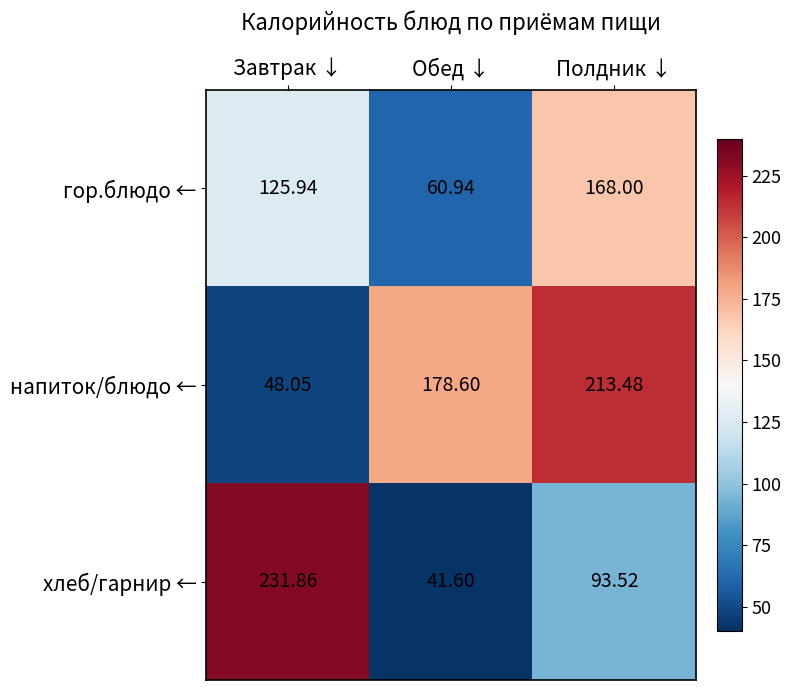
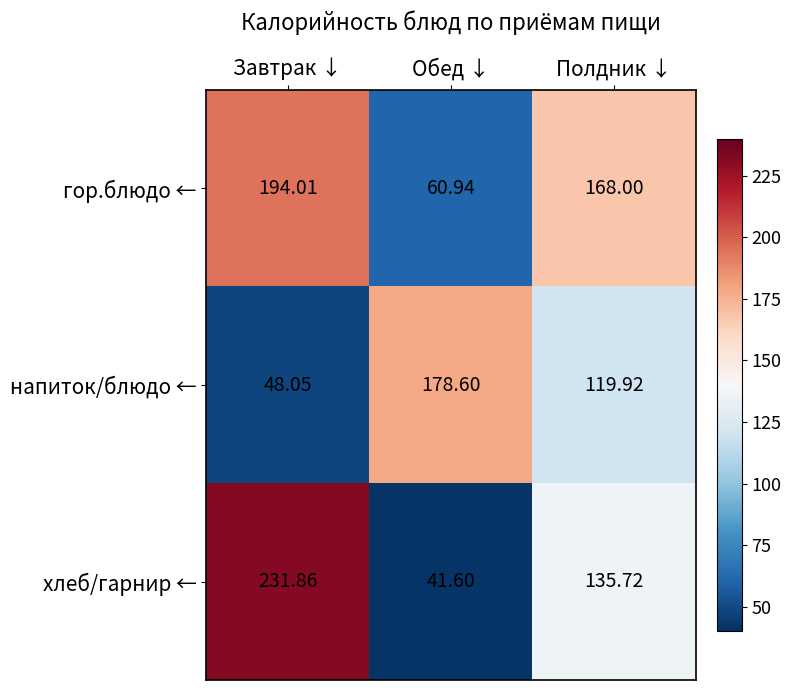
  {
    "гор.блюдо ←": {
-     "Завтрак ↓": 125.94,
+     "Завтрак ↓": 194.01,
      "Обед ↓": 60.94,
      "Полдник ↓": 168.00
    },
    "напиток/блюдо ←": {
      "Завтрак ↓": 48.05,
      "Обед ↓": 178.60,
-     "Полдник ↓": 213.48
+     "Полдник ↓": 119.92
    },
    "хлеб/гарнир ←": {
      "Завтрак ↓": 231.86,
      "Обед ↓": 41.60,
-     "Полдник ↓": 93.52
+     "Полдник ↓": 135.72
    }
  }
